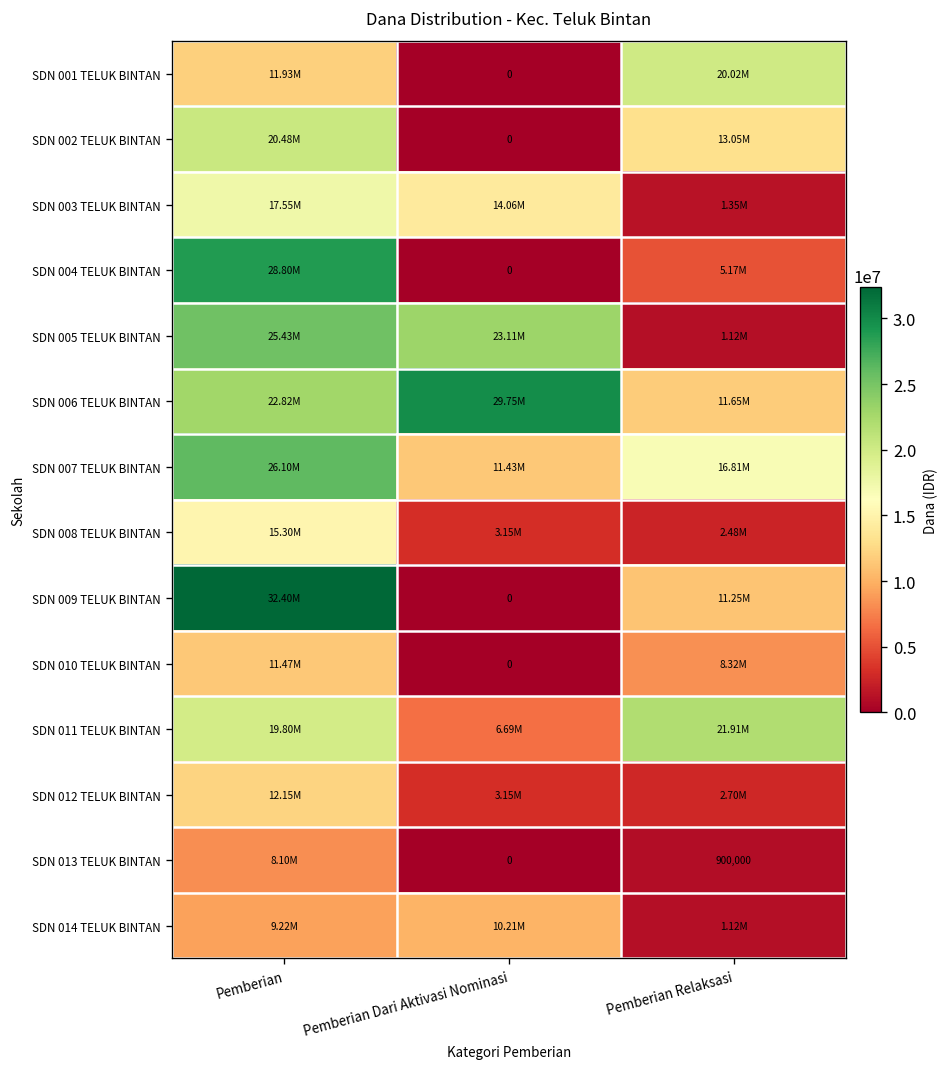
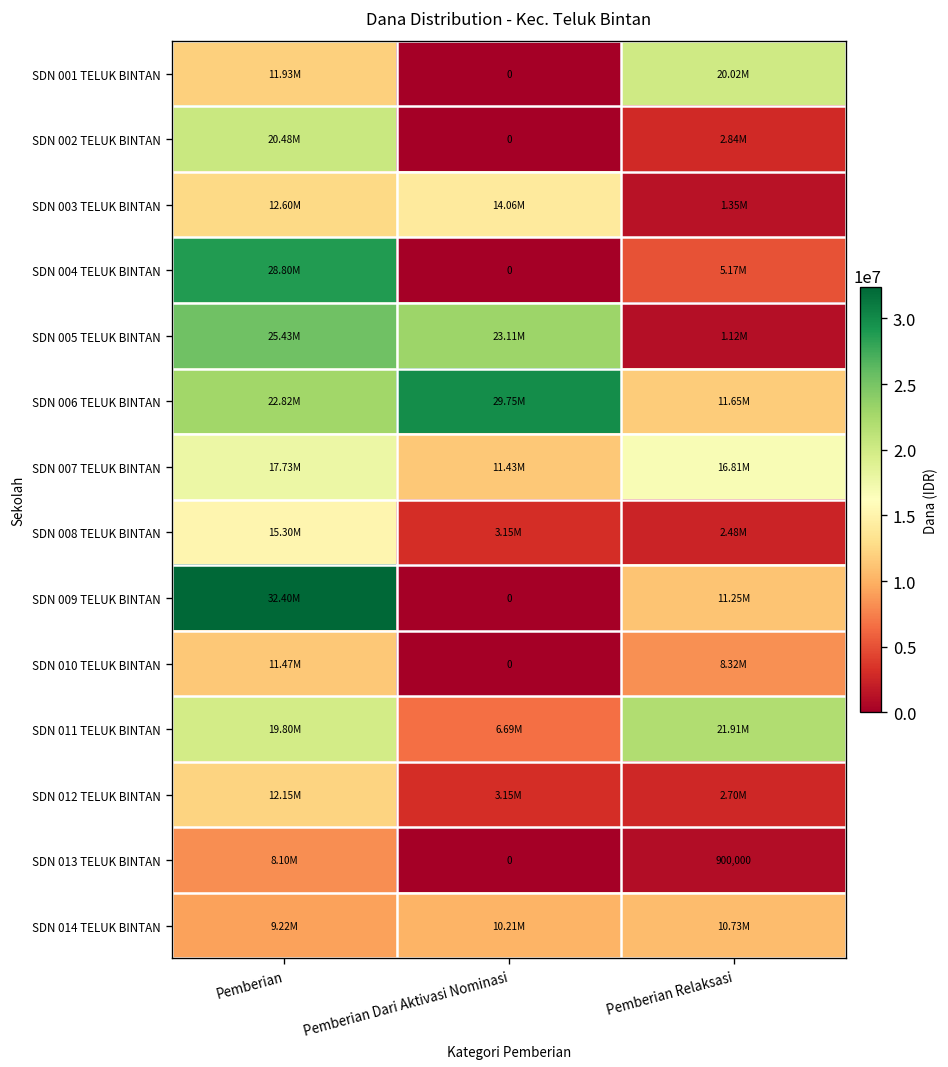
  {
    "SDN 001 TELUK BINTAN": {
      "Pemberian": "11.93M",
      "Pemberian Dari Aktivasi Nominasi": "0",
      "Pemberian Relaksasi": "20.02M"
    },
    "SDN 002 TELUK BINTAN": {
      "Pemberian": "20.48M",
      "Pemberian Dari Aktivasi Nominasi": "0",
-     "Pemberian Relaksasi": "13.05M"
+     "Pemberian Relaksasi": "2.84M"
    },
    "SDN 003 TELUK BINTAN": {
-     "Pemberian": "17.55M",
+     "Pemberian": "12.60M",
      "Pemberian Dari Aktivasi Nominasi": "14.06M",
      "Pemberian Relaksasi": "1.35M"
    },
    "SDN 004 TELUK BINTAN": {
      "Pemberian": "28.80M",
      "Pemberian Dari Aktivasi Nominasi": "0",
      "Pemberian Relaksasi": "5.17M"
    },
    "SDN 005 TELUK BINTAN": {
      "Pemberian": "25.43M",
      "Pemberian Dari Aktivasi Nominasi": "23.11M",
      "Pemberian Relaksasi": "1.12M"
    },
    "SDN 006 TELUK BINTAN": {
      "Pemberian": "22.82M",
      "Pemberian Dari Aktivasi Nominasi": "29.75M",
      "Pemberian Relaksasi": "11.65M"
    },
    "SDN 007 TELUK BINTAN": {
-     "Pemberian": "26.10M",
+     "Pemberian": "17.73M",
      "Pemberian Dari Aktivasi Nominasi": "11.43M",
      "Pemberian Relaksasi": "16.81M"
    },
    "SDN 008 TELUK BINTAN": {
      "Pemberian": "15.30M",
      "Pemberian Dari Aktivasi Nominasi": "3.15M",
      "Pemberian Relaksasi": "2.48M"
    },
    "SDN 009 TELUK BINTAN": {
      "Pemberian": "32.40M",
      "Pemberian Dari Aktivasi Nominasi": "0",
      "Pemberian Relaksasi": "11.25M"
    },
    "SDN 010 TELUK BINTAN": {
      "Pemberian": "11.47M",
      "Pemberian Dari Aktivasi Nominasi": "0",
      "Pemberian Relaksasi": "8.32M"
    },
    "SDN 011 TELUK BINTAN": {
      "Pemberian": "19.80M",
      "Pemberian Dari Aktivasi Nominasi": "6.69M",
      "Pemberian Relaksasi": "21.91M"
    },
    "SDN 012 TELUK BINTAN": {
      "Pemberian": "12.15M",
      "Pemberian Dari Aktivasi Nominasi": "3.15M",
      "Pemberian Relaksasi": "2.70M"
    },
    "SDN 013 TELUK BINTAN": {
      "Pemberian": "8.10M",
      "Pemberian Dari Aktivasi Nominasi": "0",
      "Pemberian Relaksasi": "900,000"
    },
    "SDN 014 TELUK BINTAN": {
      "Pemberian": "9.22M",
      "Pemberian Dari Aktivasi Nominasi": "10.21M",
-     "Pemberian Relaksasi": "1.12M"
+     "Pemberian Relaksasi": "10.73M"
    }
  }
